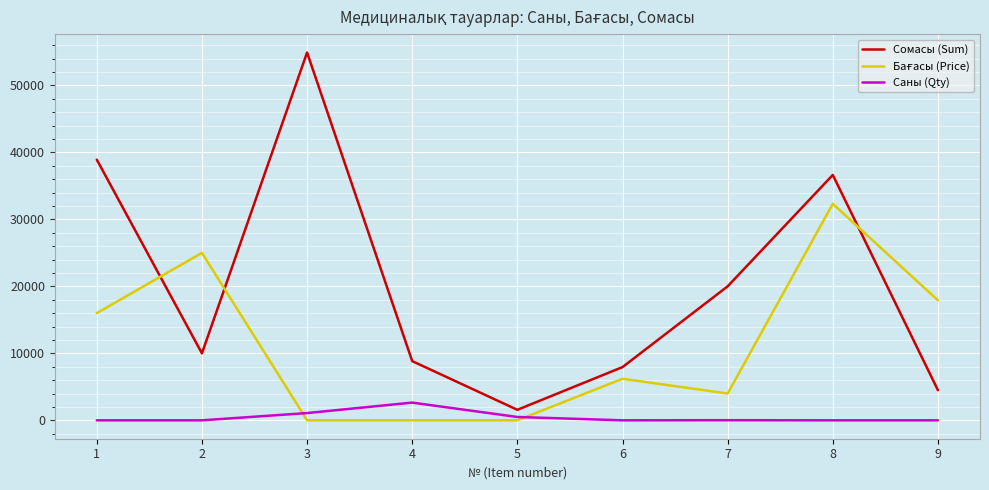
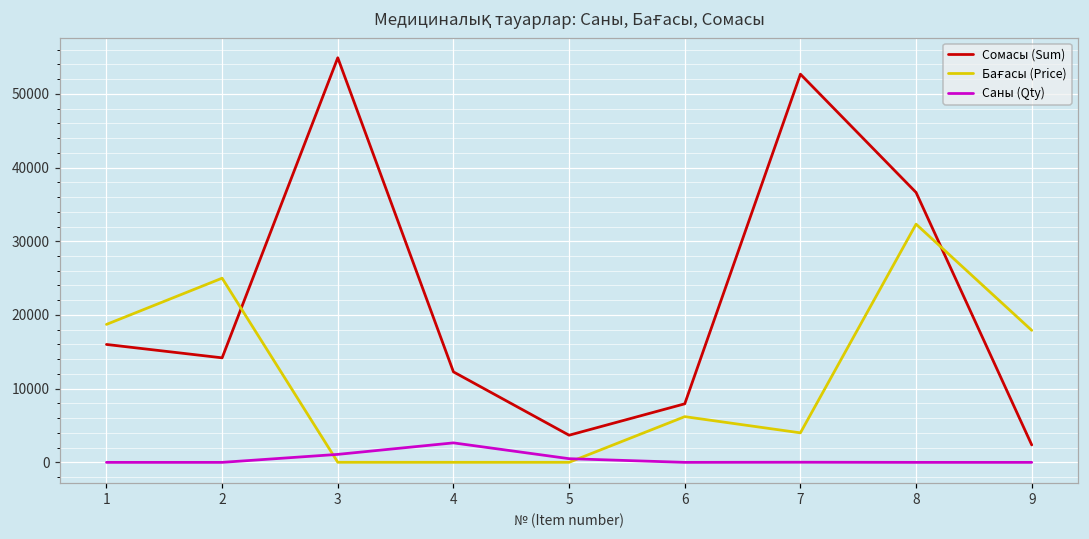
  {
    "Сомасы (Sum)": {
-     "1": 39000,
-     "2": 10000,
+     "1": 16000,
+     "2": 14000,
      "3": 55000,
-     "4": 9000,
-     "5": 2000,
+     "4": 12000,
+     "5": 4000,
      "6": 8000,
-     "7": 20000,
+     "7": 53000,
      "8": 37000,
-     "9": 5000
+     "9": 2000
    },
    "Бағасы (Price)": {
-     "1": 16000,
+     "1": 19000,
      "2": 25000,
      "3": 0,
      "4": 0,
      "5": 0,
      "6": 6000,
      "7": 4000,
      "8": 32000,
      "9": 18000
    },
    "Саны (Qty)": {
      "1": 0,
      "2": 0,
      "3": 1000,
      "4": 3000,
      "5": 1000,
      "6": 0,
      "7": 0,
      "8": 0,
      "9": 0
    }
  }
